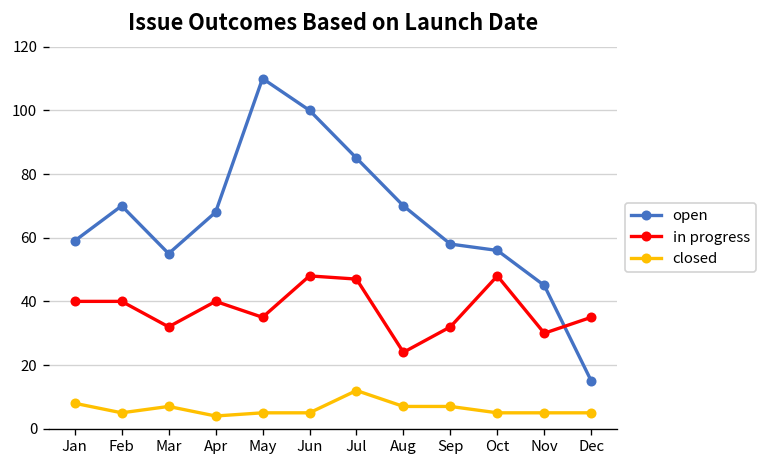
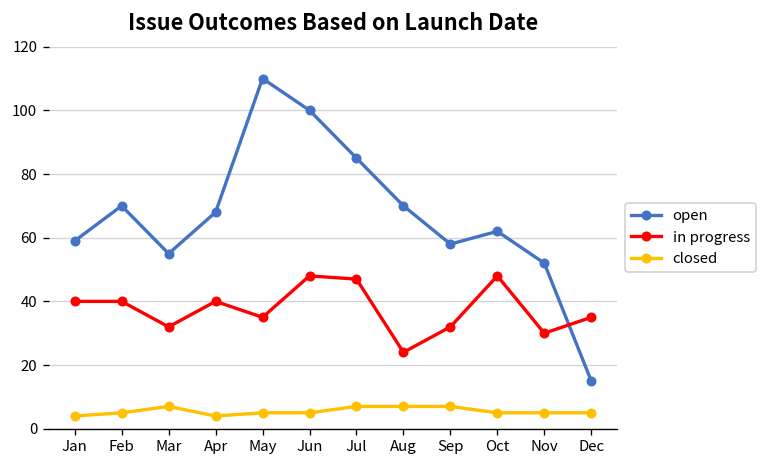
  {
    "open": {
      "Jan": 59,
      "Feb": 70,
      "Mar": 55,
      "Apr": 68,
      "May": 110,
      "Jun": 100,
      "Jul": 85,
      "Aug": 70,
      "Sep": 58,
-     "Oct": 56,
-     "Nov": 45,
+     "Oct": 62,
+     "Nov": 52,
      "Dec": 15
    },
    "in progress": {
      "Jan": 40,
      "Feb": 40,
      "Mar": 32,
      "Apr": 40,
      "May": 35,
      "Jun": 48,
      "Jul": 47,
      "Aug": 24,
      "Sep": 32,
      "Oct": 48,
      "Nov": 30,
      "Dec": 35
    },
    "closed": {
-     "Jan": 8,
+     "Jan": 4,
      "Feb": 5,
      "Mar": 7,
      "Apr": 4,
      "May": 5,
      "Jun": 5,
-     "Jul": 12,
+     "Jul": 7,
      "Aug": 7,
      "Sep": 7,
      "Oct": 5,
      "Nov": 5,
      "Dec": 5
    }
  }
